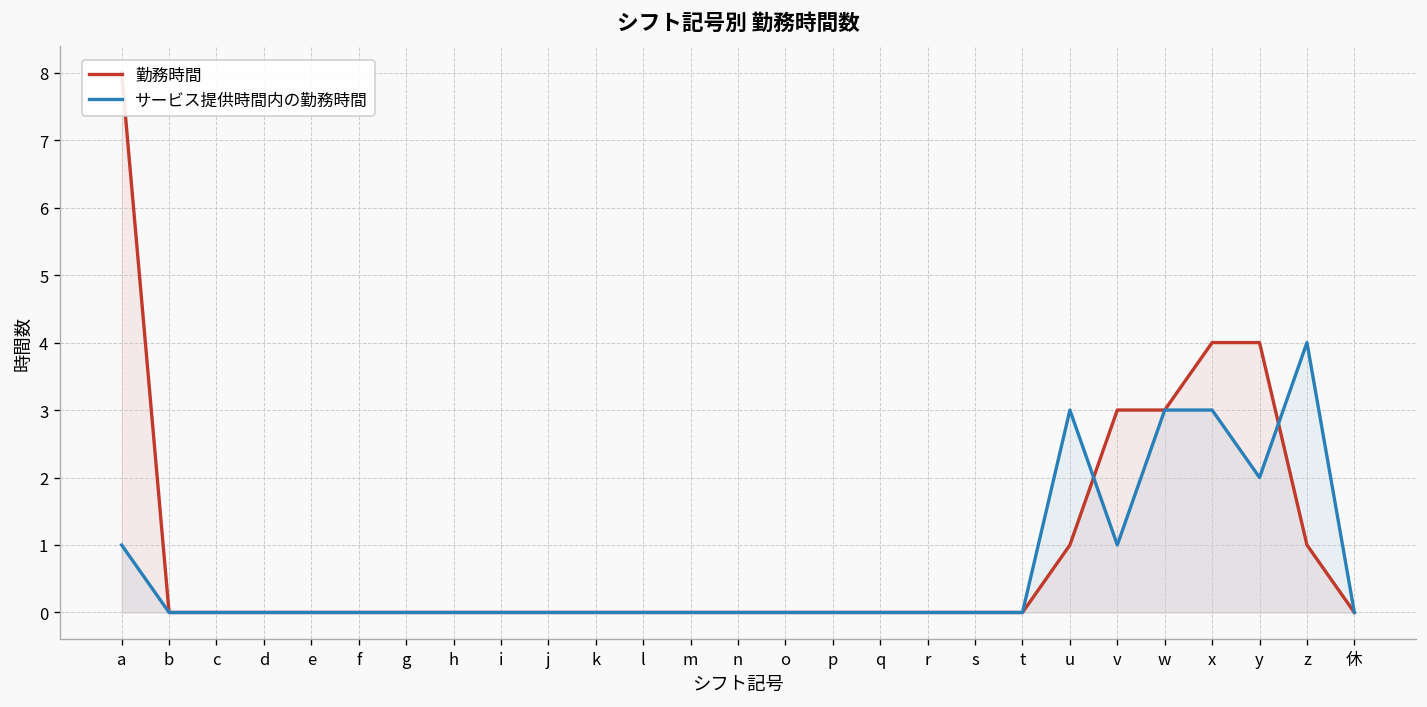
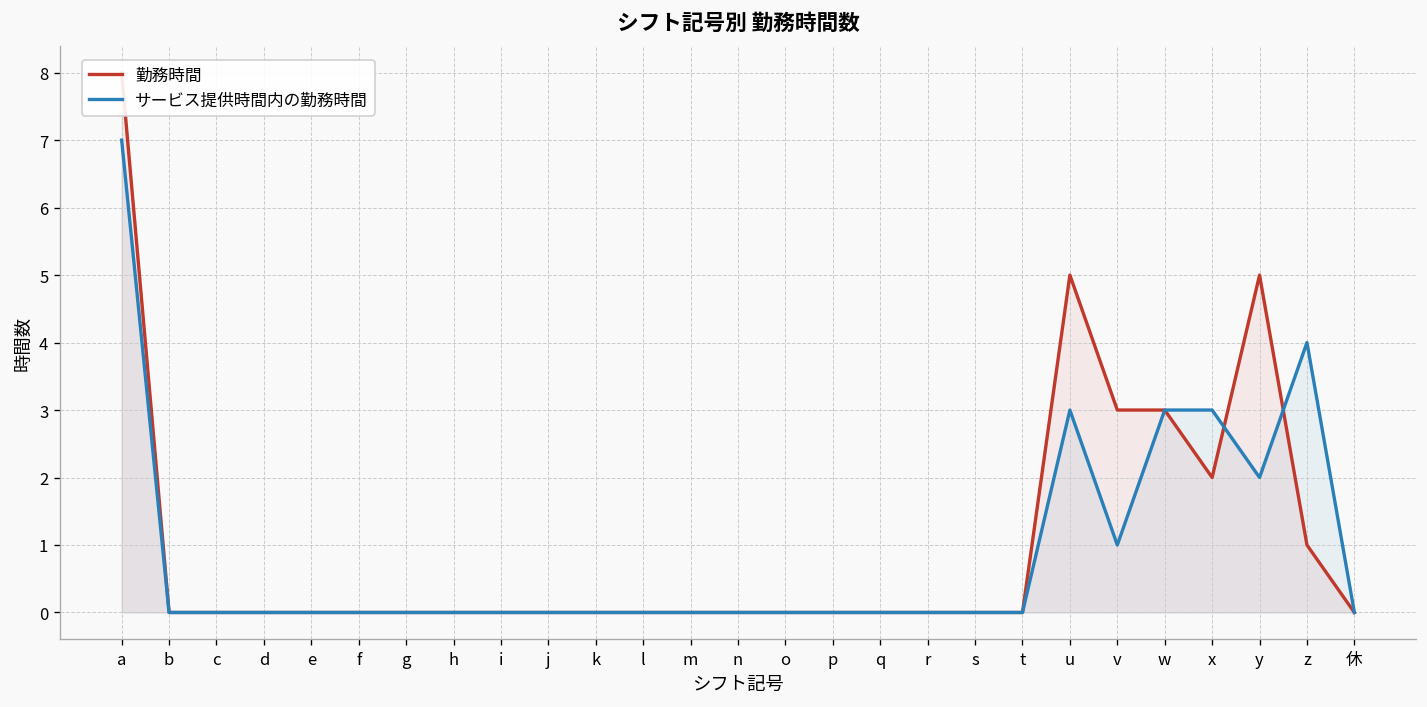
  {
    "勤務時間": {
-     "u": 1,
+     "u": 5,
      "v": 3,
-     "x": 4,
-     "y": 4,
+     "x": 2,
+     "y": 5,
      "z": 1
    },
    "サービス提供時間内の勤務時間": {
-     "a": 1,
+     "a": 7,
      "u": 3,
      "v": 1,
      "x": 3,
      "y": 2,
      "z": 4
    }
  }
